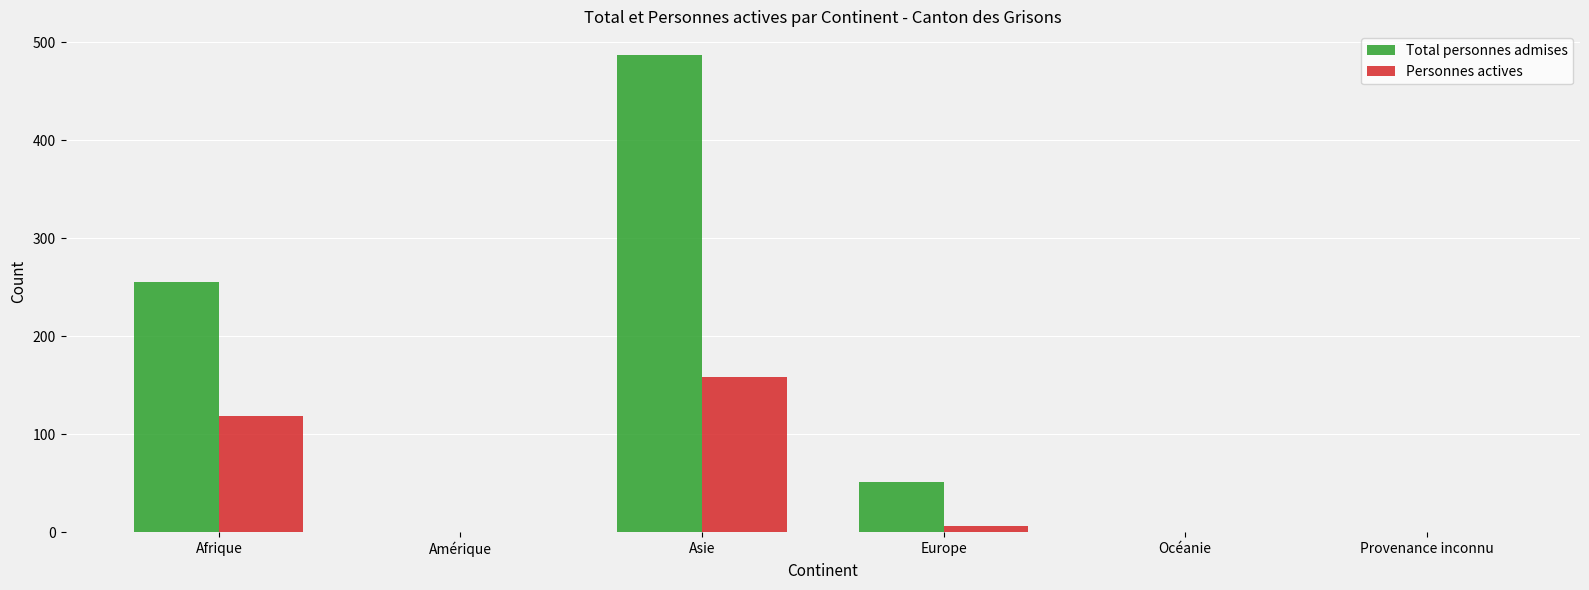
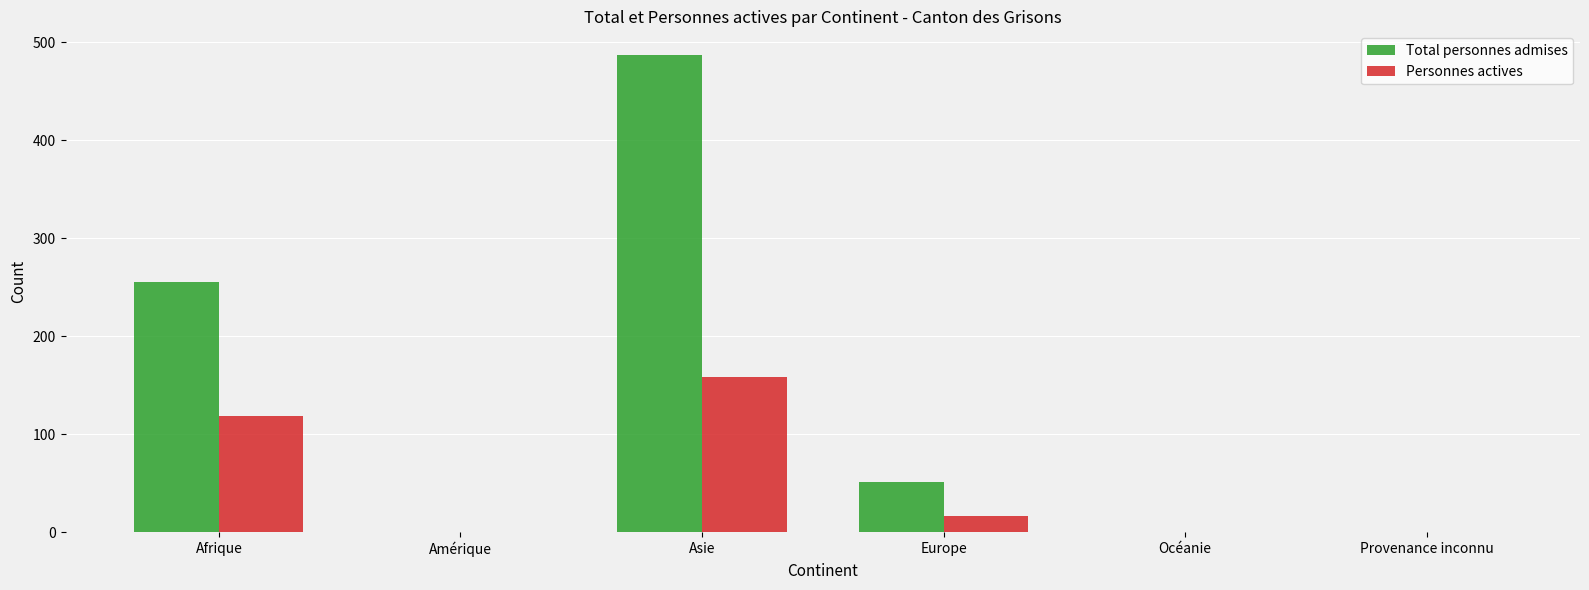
  {
    "Total personnes admises": {
      "Afrique": 260,
      "Amérique": 0,
      "Asie": 490,
      "Europe": 50,
      "Océanie": 0,
      "Provenance inconnu": 0
    },
    "Personnes actives": {
      "Afrique": 120,
      "Amérique": 0,
      "Asie": 160,
-     "Europe": 10,
+     "Europe": 20,
      "Océanie": 0,
      "Provenance inconnu": 0
    }
  }
